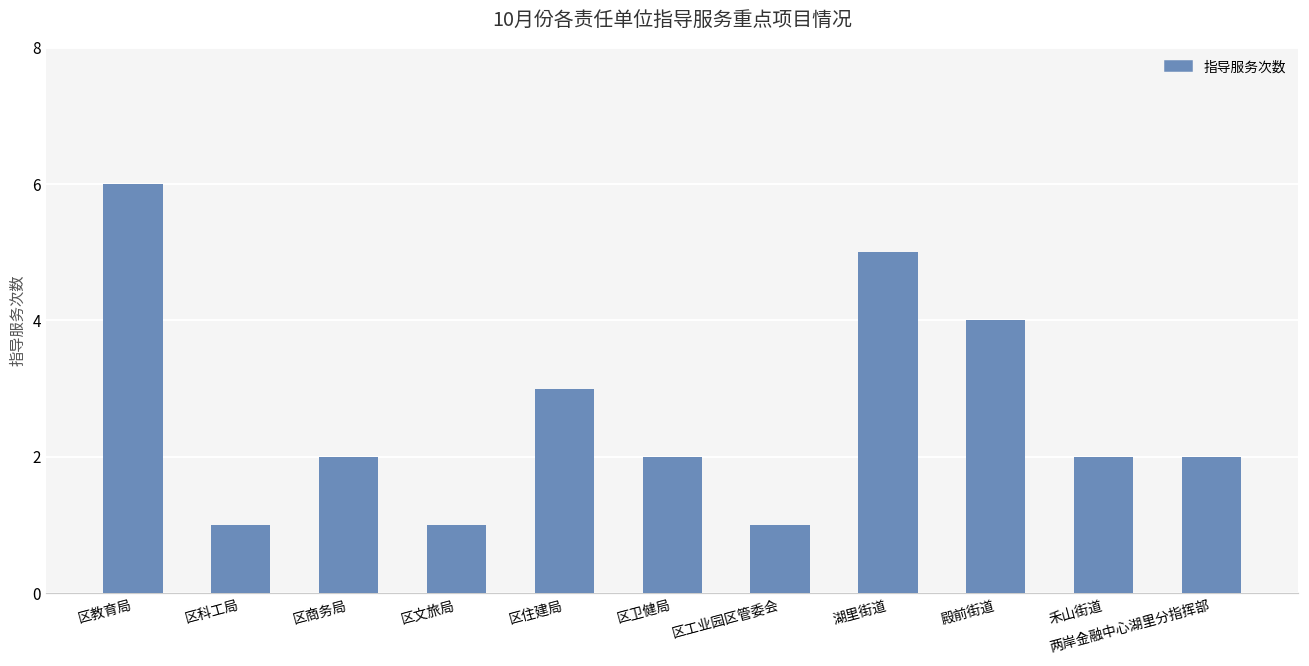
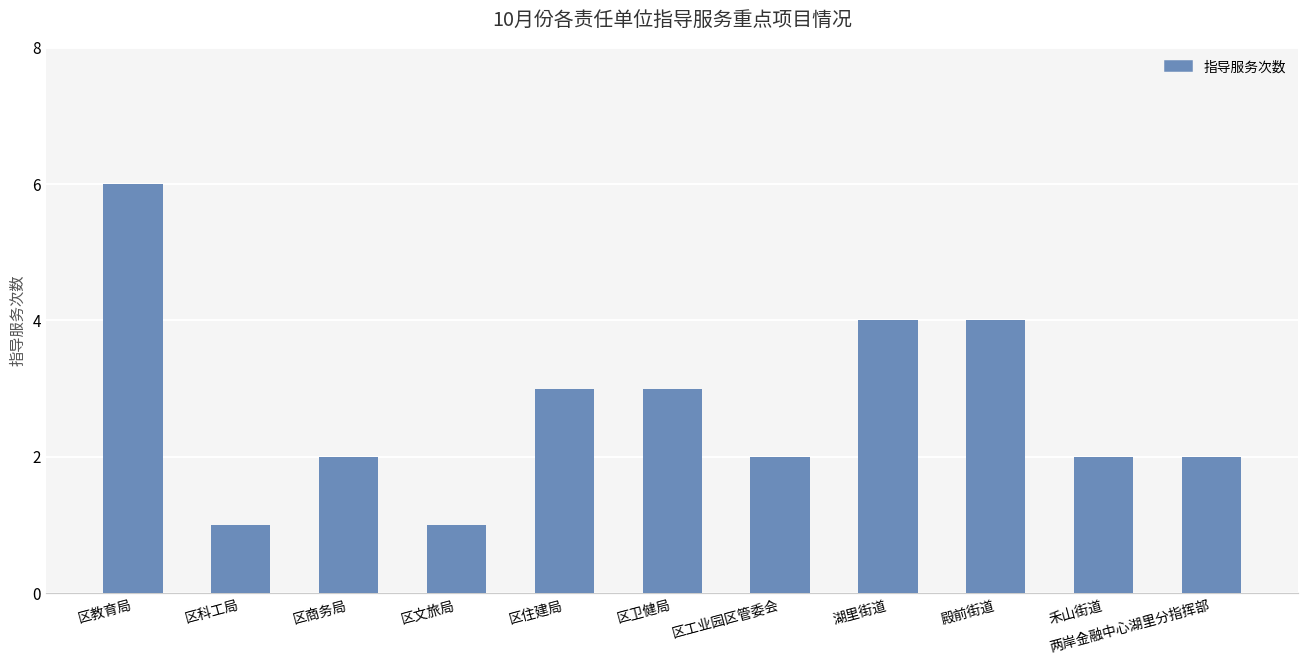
  {
    "区教育局": 6,
    "区科工局": 1,
    "区商务局": 2,
    "区文旅局": 1,
    "区住建局": 3,
-   "区卫健局": 2,
-   "区工业园区管委会": 1,
-   "湖里街道": 5,
+   "区卫健局": 3,
+   "区工业园区管委会": 2,
+   "湖里街道": 4,
    "殿前街道": 4,
    "禾山街道": 2,
    "两岸金融中心湖里分指挥部": 2
  }
